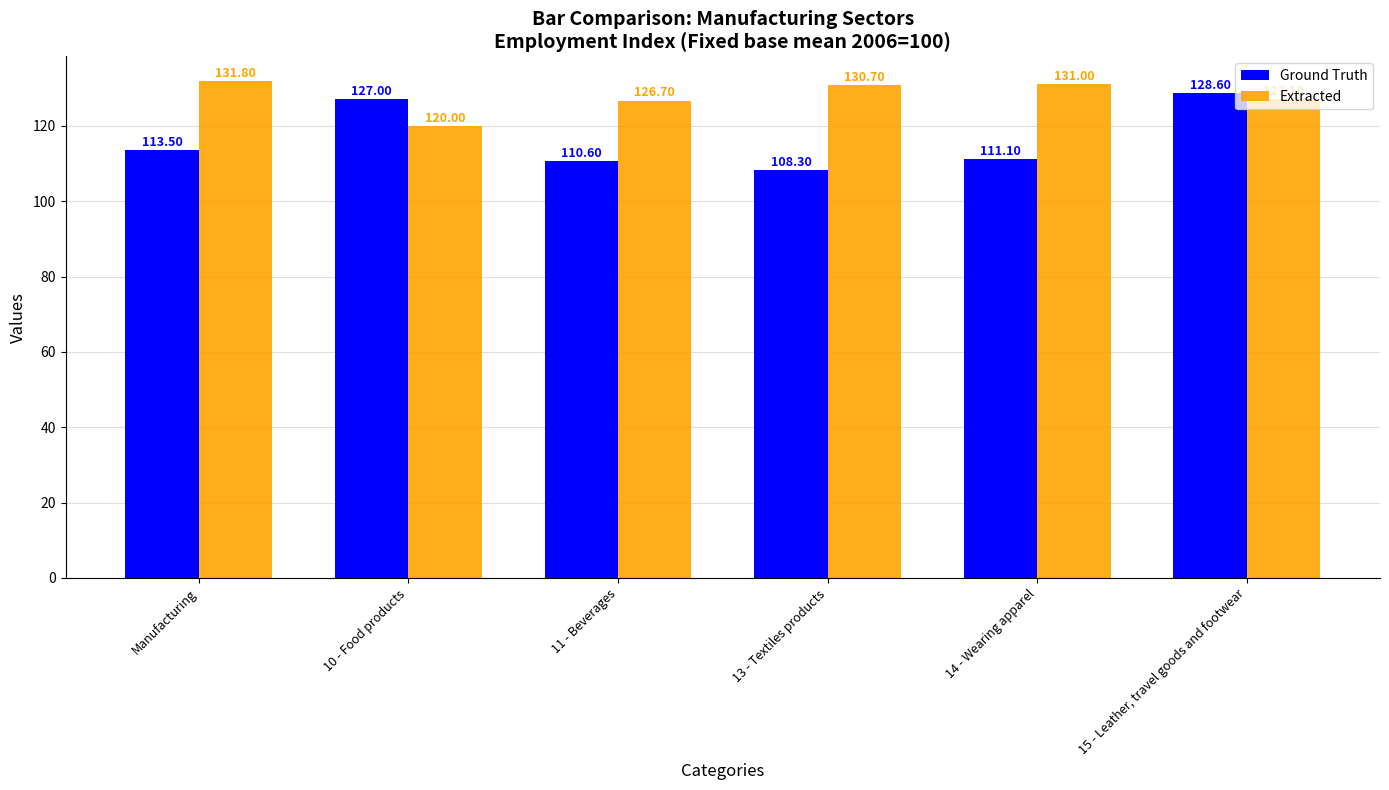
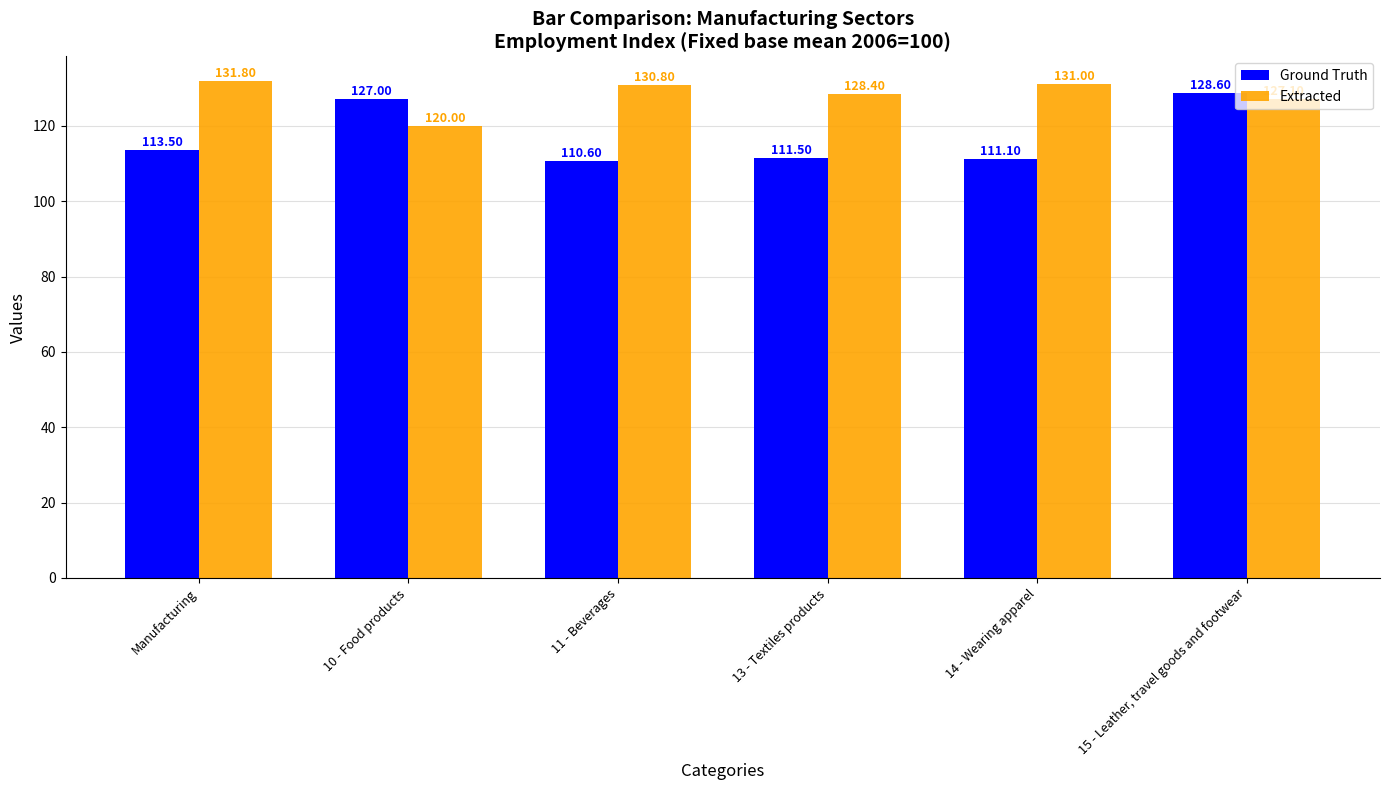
  {
    "Ground Truth": {
      "Manufacturing": 113.50,
      "10 - Food products": 127.00,
      "11 - Beverages": 110.60,
-     "13 - Textiles products": 108.30,
+     "13 - Textiles products": 111.50,
      "14 - Wearing apparel": 111.10,
      "15 - Leather, travel goods and footwear": 128.60
    },
    "Extracted": {
      "Manufacturing": 131.80,
      "10 - Food products": 120.00,
-     "11 - Beverages": 126.70,
-     "13 - Textiles products": 130.70,
+     "11 - Beverages": 130.80,
+     "13 - Textiles products": 128.40,
      "14 - Wearing apparel": 131.00
    }
  }
